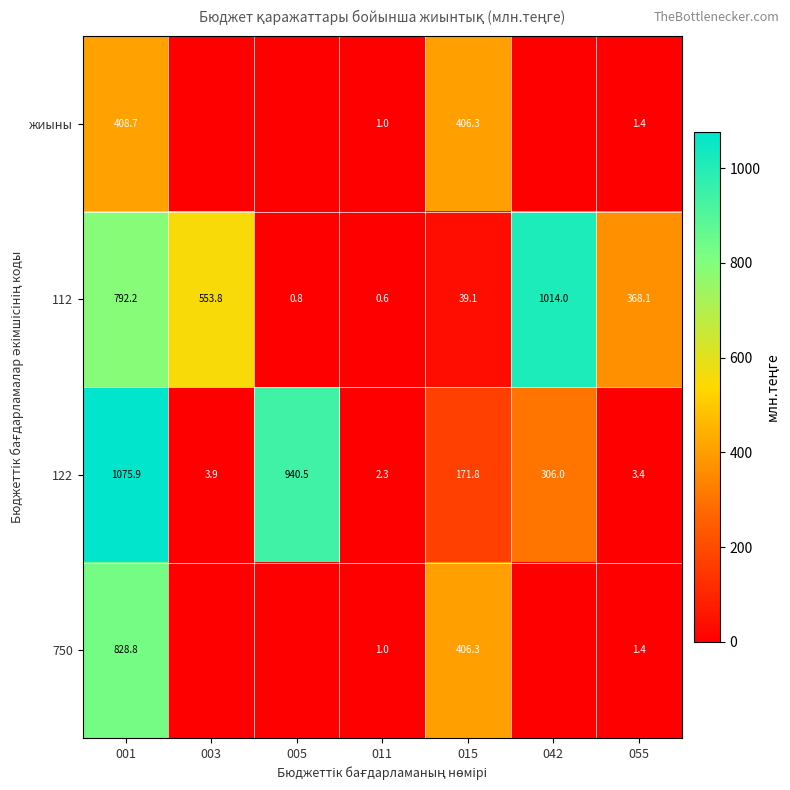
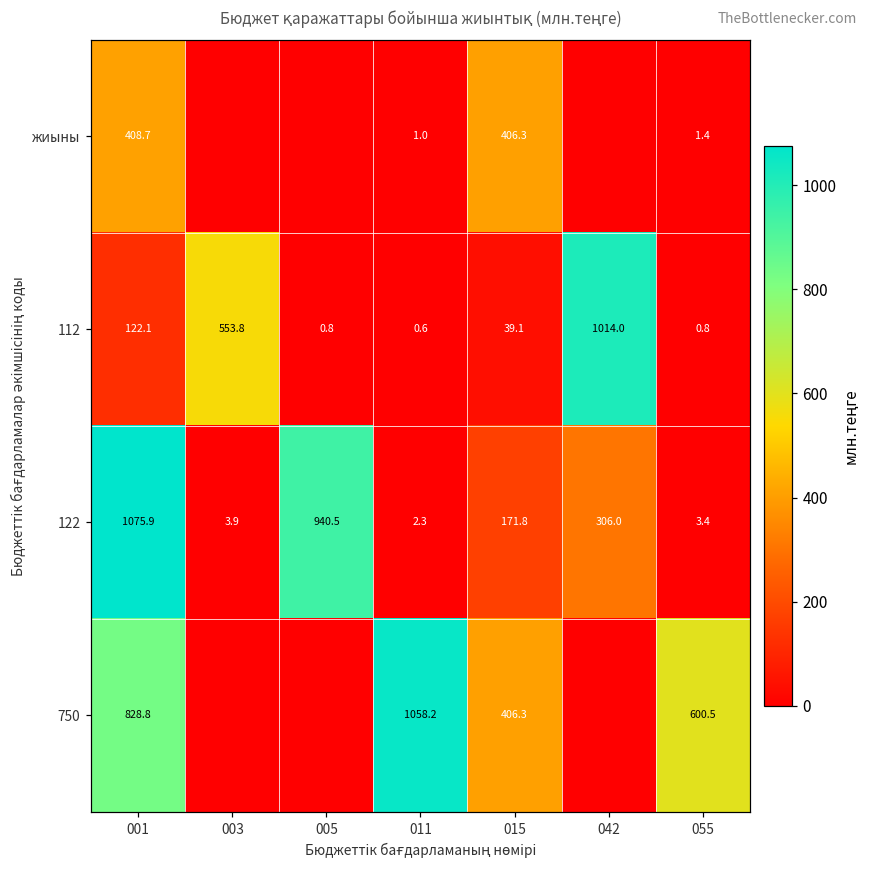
  {
    "жиыны": {
      "001": 408.7,
      "011": 1.0,
      "015": 406.3,
      "055": 1.4
    },
    "112": {
-     "001": 792.2,
+     "001": 122.1,
      "003": 553.8,
      "005": 0.8,
      "011": 0.6,
      "015": 39.1,
      "042": 1014.0,
-     "055": 368.1
+     "055": 0.8
    },
    "122": {
      "001": 1075.9,
      "003": 3.9,
      "005": 940.5,
      "011": 2.3,
      "015": 171.8,
      "042": 306.0,
      "055": 3.4
    },
    "750": {
      "001": 828.8,
-     "011": 1.0,
+     "011": 1058.2,
      "015": 406.3,
-     "055": 1.4
+     "055": 600.5
    }
  }
